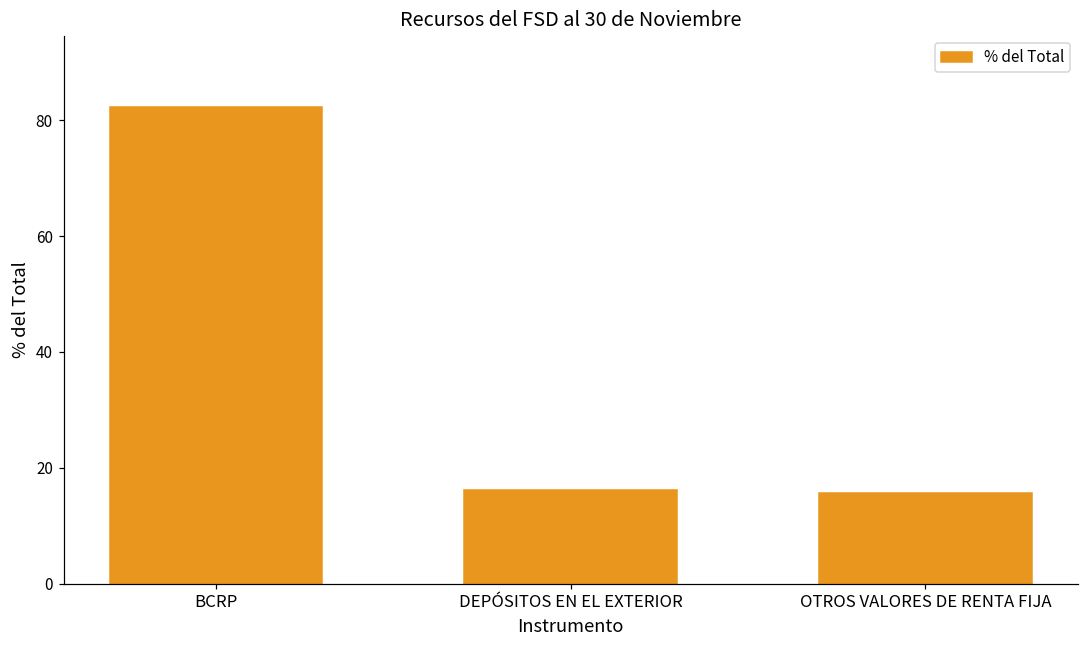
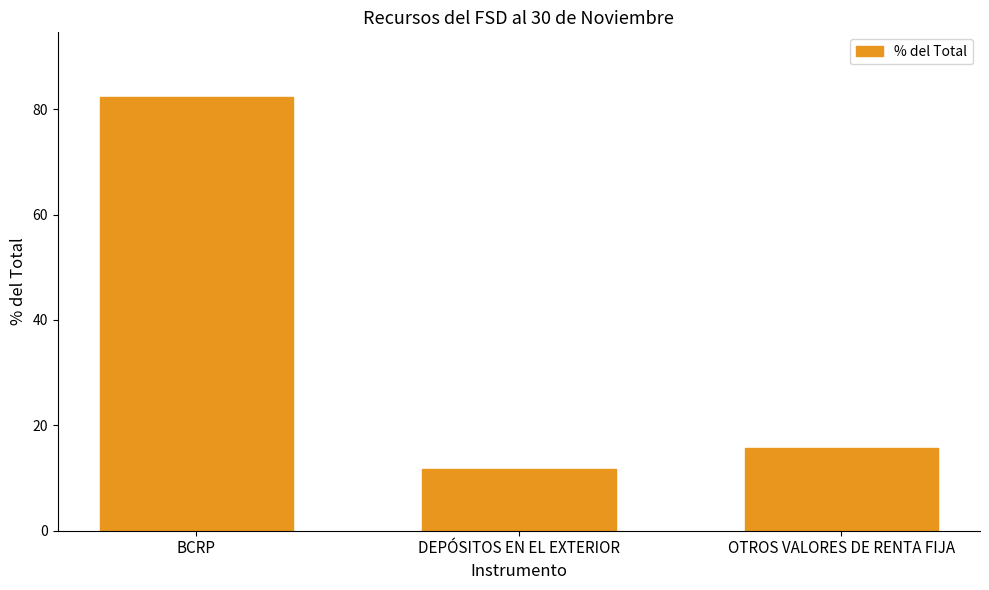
  {
    "BCRP": 82,
-   "DEPÓSITOS EN EL EXTERIOR": 16,
+   "DEPÓSITOS EN EL EXTERIOR": 12,
    "OTROS VALORES DE RENTA FIJA": 16
  }
